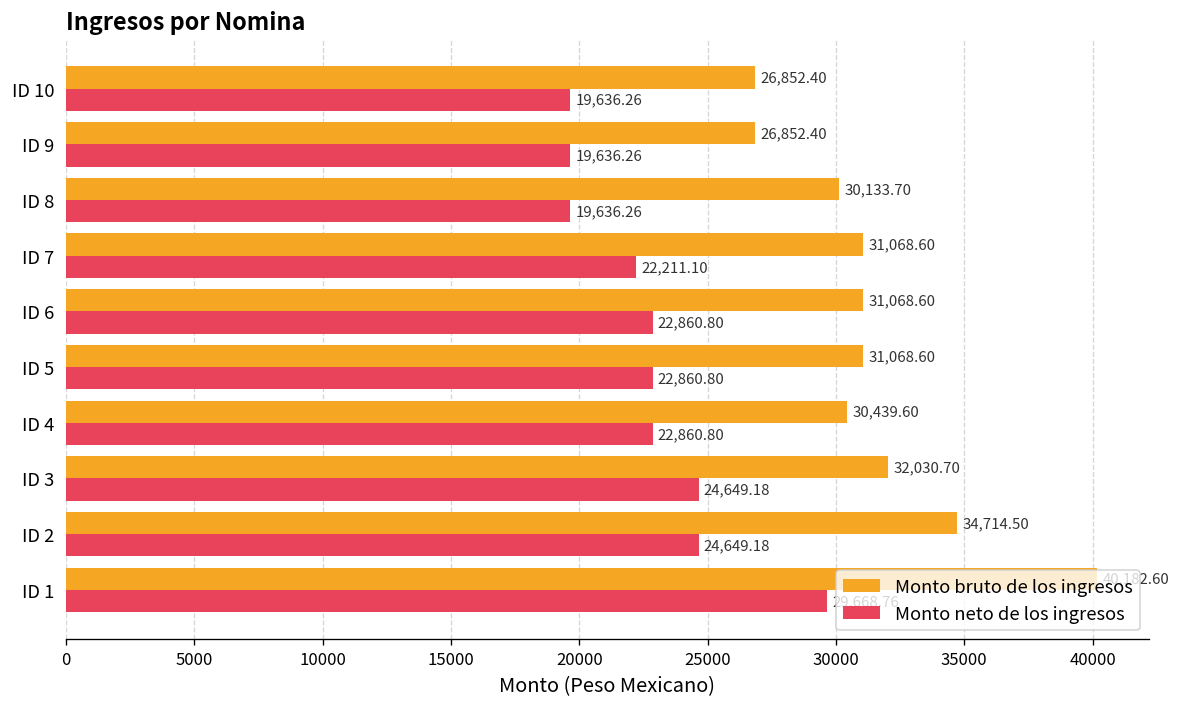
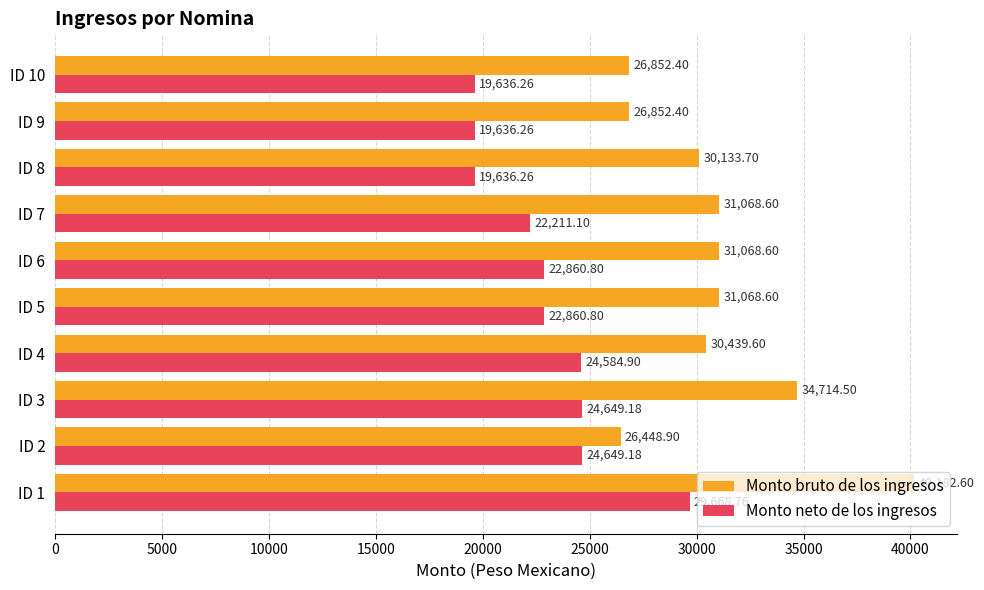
  {
    "Monto bruto de los ingresos": {
      "ID 10": "26,852.40",
      "ID 9": "26,852.40",
      "ID 8": "30,133.70",
      "ID 7": "31,068.60",
      "ID 6": "31,068.60",
      "ID 5": "31,068.60",
      "ID 4": "30,439.60",
-     "ID 3": "32,030.70",
-     "ID 2": "34,714.50"
+     "ID 3": "34,714.50",
+     "ID 2": "26,448.90"
    },
    "Monto neto de los ingresos": {
      "ID 10": "19,636.26",
      "ID 9": "19,636.26",
      "ID 8": "19,636.26",
      "ID 7": "22,211.10",
      "ID 6": "22,860.80",
      "ID 5": "22,860.80",
-     "ID 4": "22,860.80",
+     "ID 4": "24,584.90",
      "ID 3": "24,649.18",
      "ID 2": "24,649.18"
    }
  }
